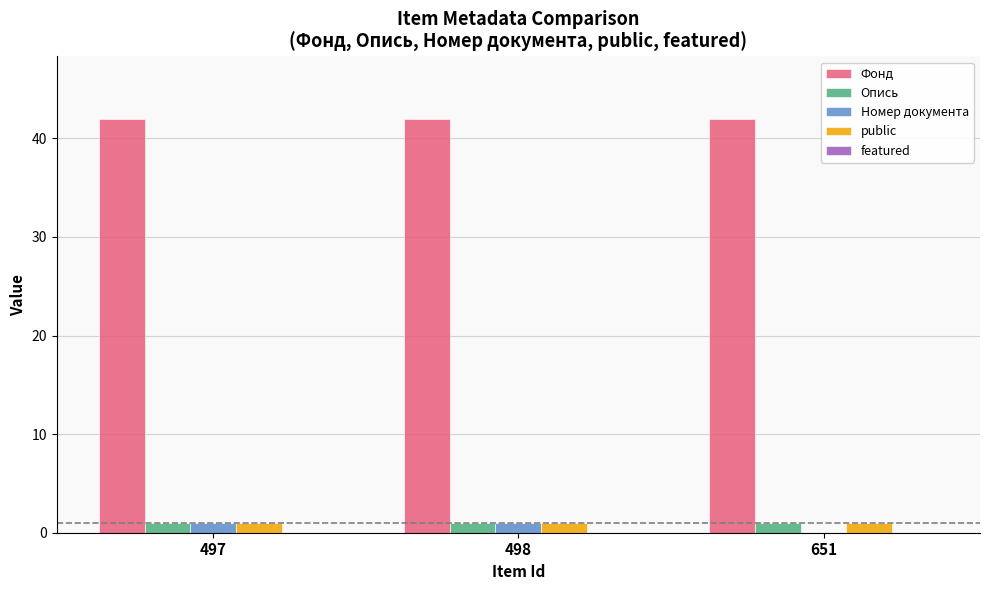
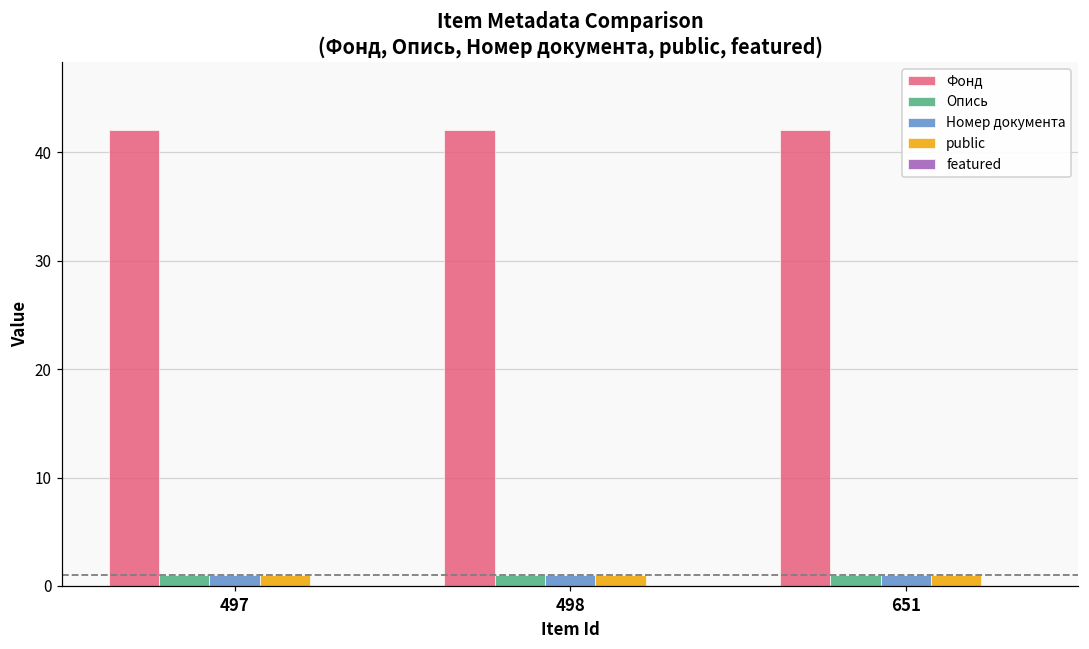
  {
    "Фонд": {
      "497": 42,
      "498": 42,
      "651": 42
    },
    "Опись": {
      "497": 1,
      "498": 1,
      "651": 1
    },
    "Номер документа": {
      "497": 1,
      "498": 1,
-     "651": 0
+     "651": 1
    },
    "public": {
      "497": 1,
      "498": 1,
      "651": 1
    },
    "featured": {
      "497": 0,
      "498": 0,
      "651": 0
    }
  }
